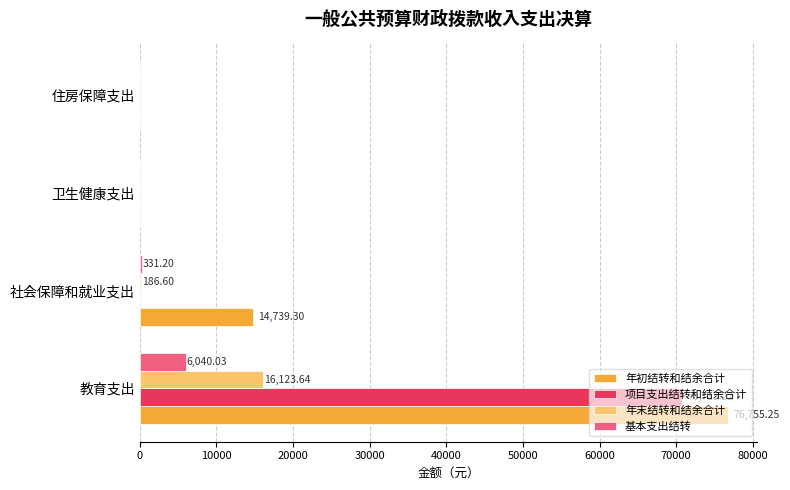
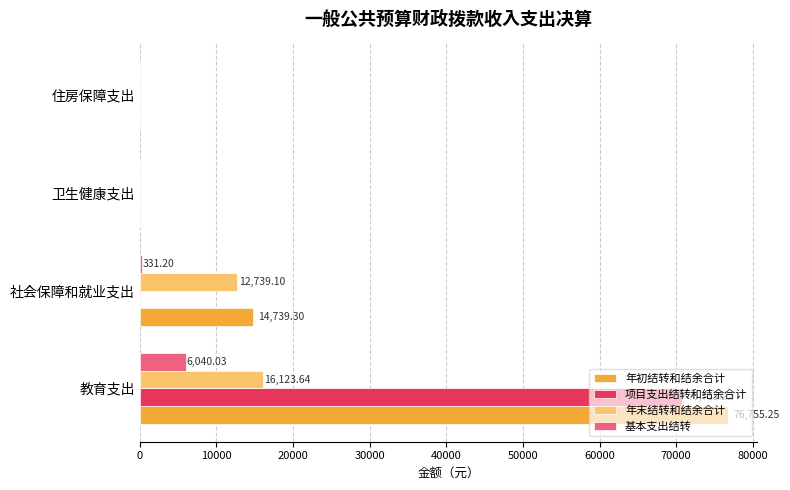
  {
    "年初结转和结余合计": {
      "社会保障和就业支出": "14,739.30"
    },
    "年末结转和结余合计": {
-     "社会保障和就业支出": "186.60",
+     "社会保障和就业支出": "12,739.10",
      "教育支出": "16,123.64"
    }
  }
